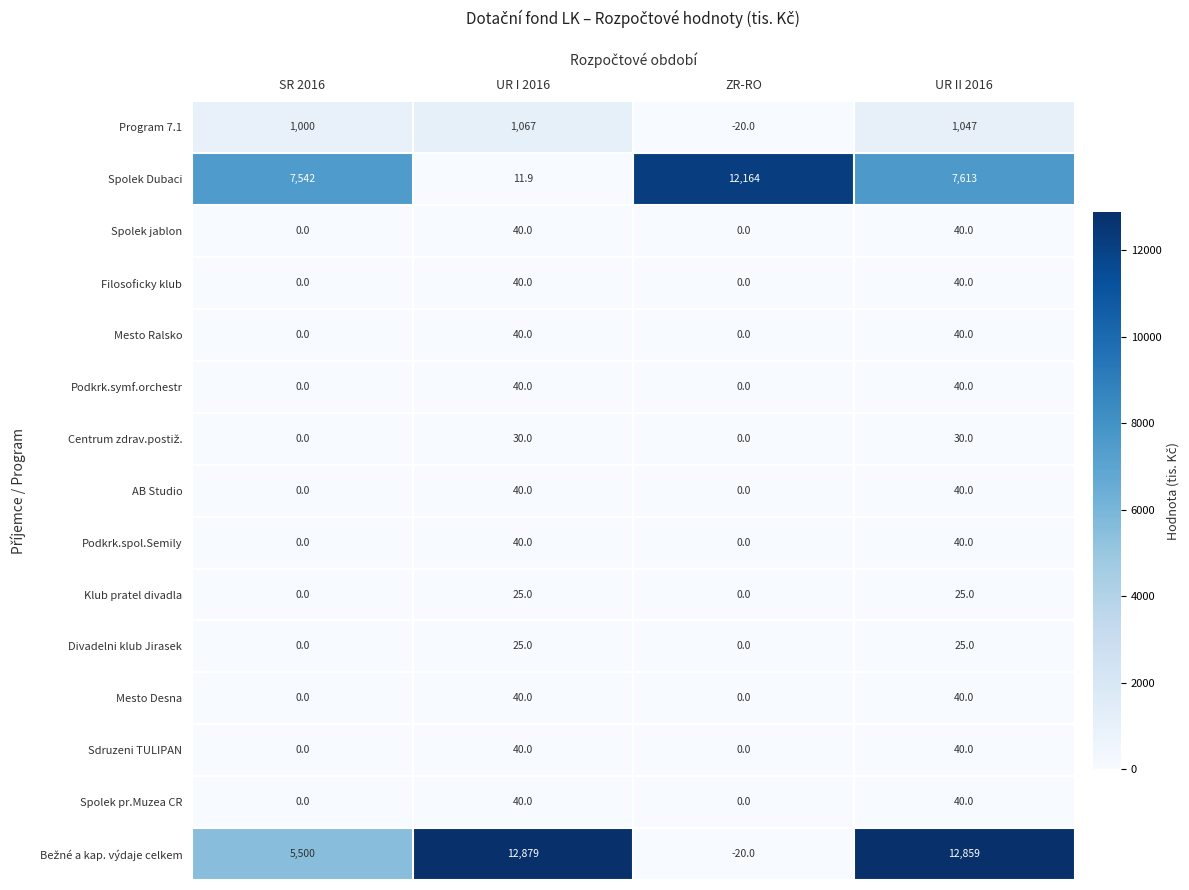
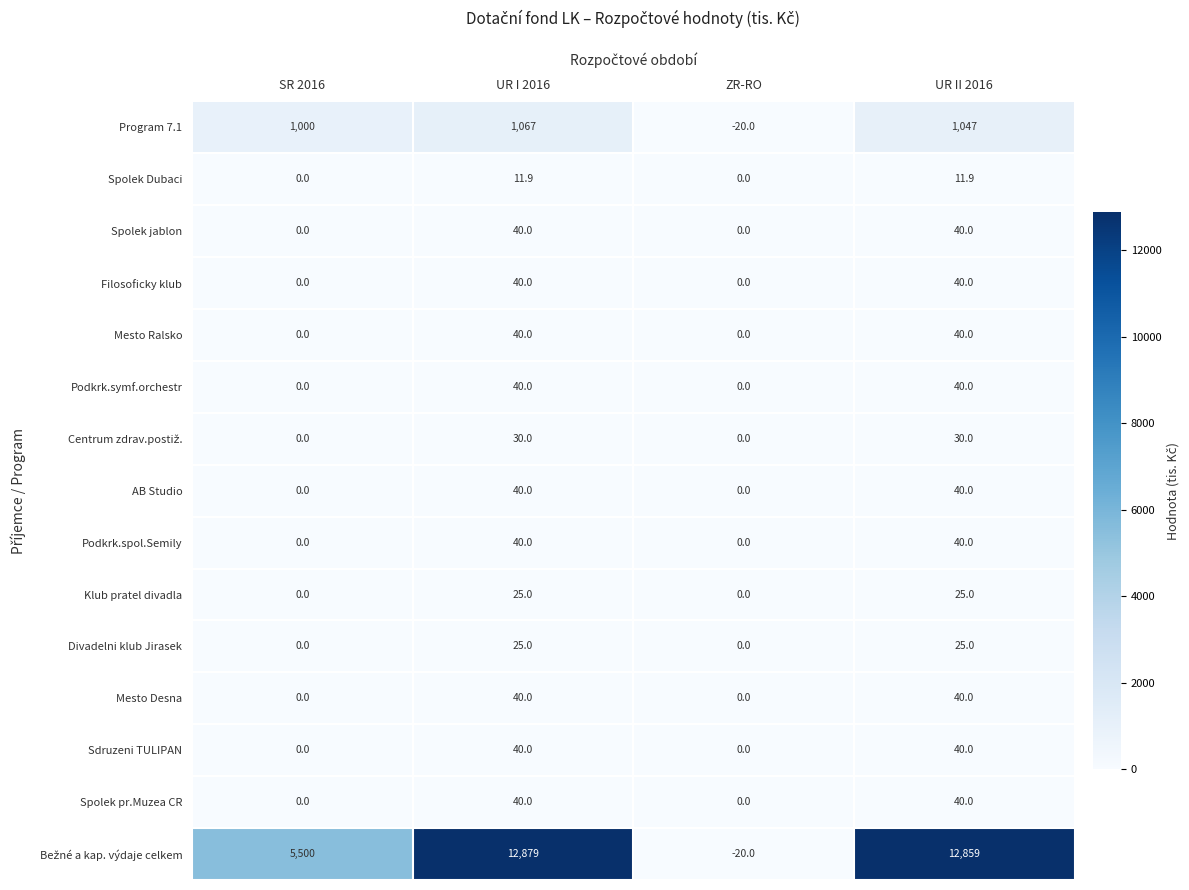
  {
    "Program 7.1": {
      "SR 2016": "1,000",
      "UR I 2016": "1,067",
      "ZR-RO": "-20.0",
      "UR II 2016": "1,047"
    },
    "Spolek Dubaci": {
-     "SR 2016": "7,542",
+     "SR 2016": "0.0",
      "UR I 2016": "11.9",
-     "ZR-RO": "12,164",
-     "UR II 2016": "7,613"
+     "ZR-RO": "0.0",
+     "UR II 2016": "11.9"
    },
    "Spolek jablon": {
      "SR 2016": "0.0",
      "UR I 2016": "40.0",
      "ZR-RO": "0.0",
      "UR II 2016": "40.0"
    },
    "Filosoficky klub": {
      "SR 2016": "0.0",
      "UR I 2016": "40.0",
      "ZR-RO": "0.0",
      "UR II 2016": "40.0"
    },
    "Mesto Ralsko": {
      "SR 2016": "0.0",
      "UR I 2016": "40.0",
      "ZR-RO": "0.0",
      "UR II 2016": "40.0"
    },
    "Podkrk.symf.orchestr": {
      "SR 2016": "0.0",
      "UR I 2016": "40.0",
      "ZR-RO": "0.0",
      "UR II 2016": "40.0"
    },
    "Centrum zdrav.postiž.": {
      "SR 2016": "0.0",
      "UR I 2016": "30.0",
      "ZR-RO": "0.0",
      "UR II 2016": "30.0"
    },
    "AB Studio": {
      "SR 2016": "0.0",
      "UR I 2016": "40.0",
      "ZR-RO": "0.0",
      "UR II 2016": "40.0"
    },
    "Podkrk.spol.Semily": {
      "SR 2016": "0.0",
      "UR I 2016": "40.0",
      "ZR-RO": "0.0",
      "UR II 2016": "40.0"
    },
    "Klub pratel divadla": {
      "SR 2016": "0.0",
      "UR I 2016": "25.0",
      "ZR-RO": "0.0",
      "UR II 2016": "25.0"
    },
    "Divadelni klub Jirasek": {
      "SR 2016": "0.0",
      "UR I 2016": "25.0",
      "ZR-RO": "0.0",
      "UR II 2016": "25.0"
    },
    "Mesto Desna": {
      "SR 2016": "0.0",
      "UR I 2016": "40.0",
      "ZR-RO": "0.0",
      "UR II 2016": "40.0"
    },
    "Sdruzeni TULIPAN": {
      "SR 2016": "0.0",
      "UR I 2016": "40.0",
      "ZR-RO": "0.0",
      "UR II 2016": "40.0"
    },
    "Spolek pr.Muzea CR": {
      "SR 2016": "0.0",
      "UR I 2016": "40.0",
      "ZR-RO": "0.0",
      "UR II 2016": "40.0"
    },
    "Bežné a kap. výdaje celkem": {
      "SR 2016": "5,500",
      "UR I 2016": "12,879",
      "ZR-RO": "-20.0",
      "UR II 2016": "12,859"
    }
  }
